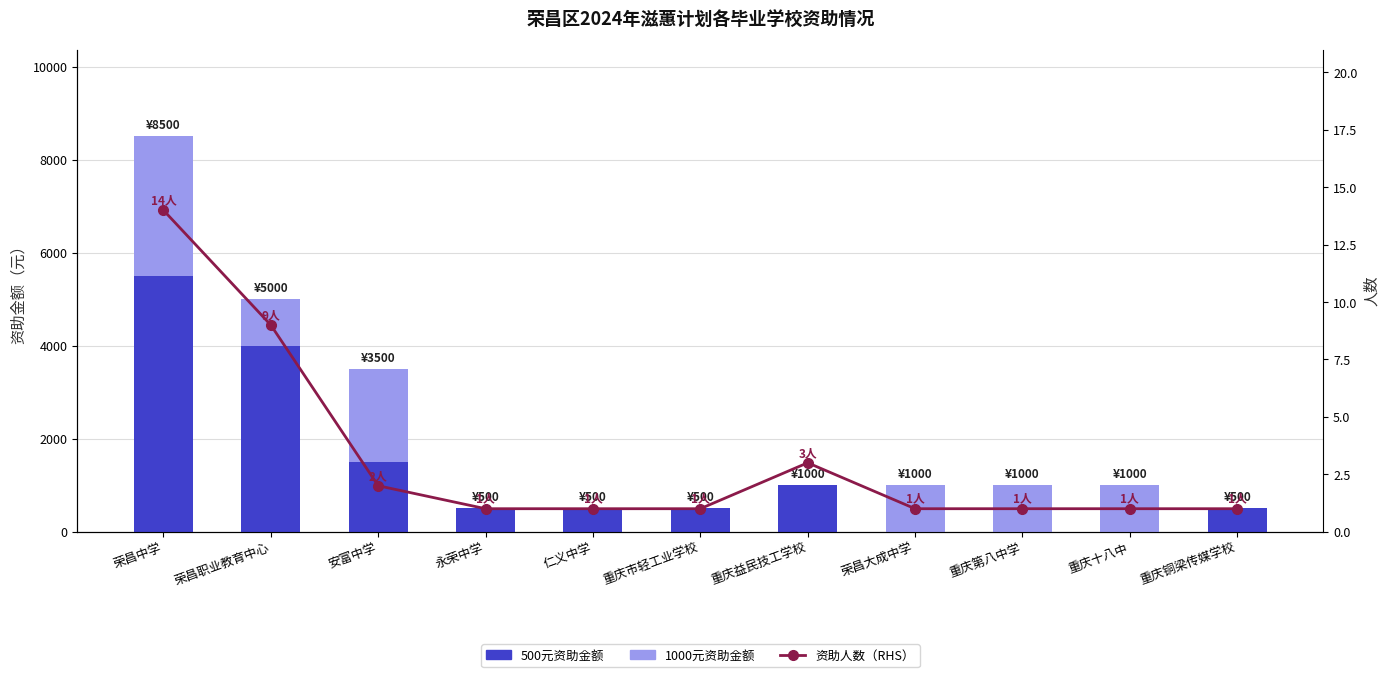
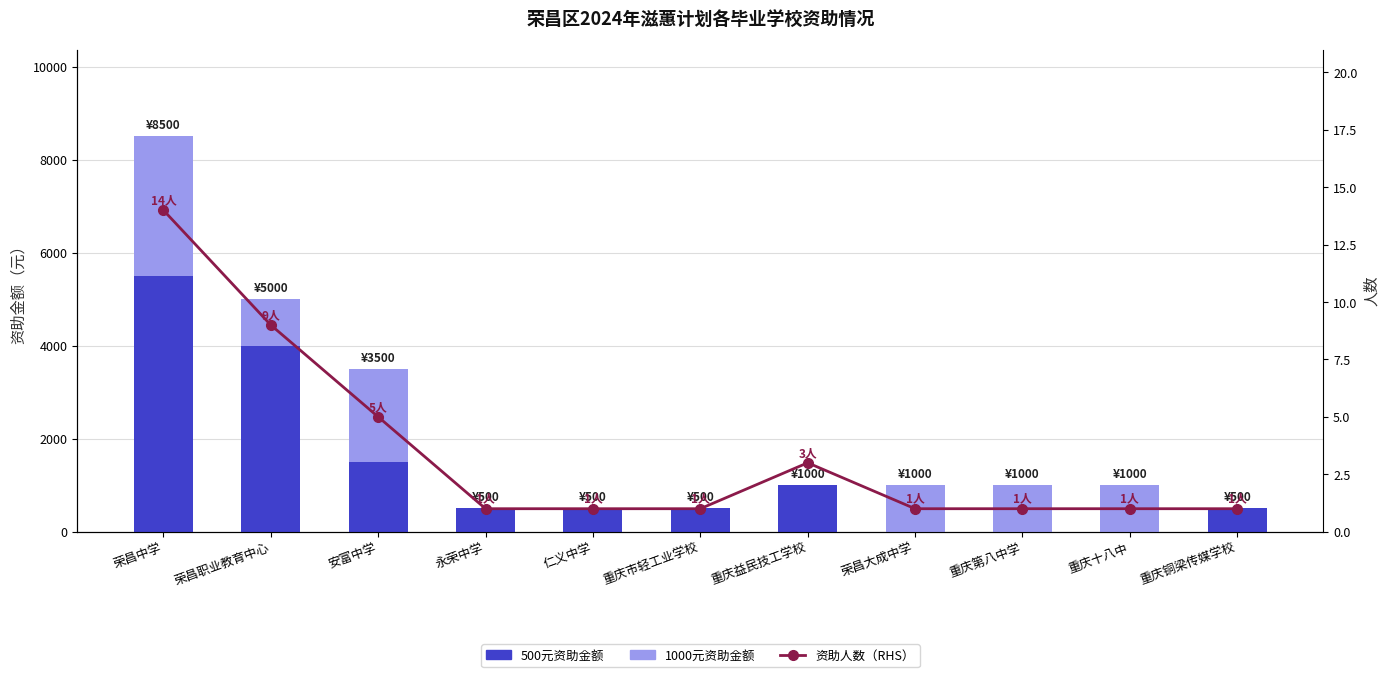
  {
    "资助人数（RHS）": {
      "荣昌中学": "14人",
      "荣昌职业教育中心": "9人",
-     "安富中学": "2人",
+     "安富中学": "5人",
      "重庆益民技工学校": "3人",
      "荣昌大成中学": "1人",
      "重庆第八中学": "1人",
      "重庆十八中": "1人"
    }
  }
